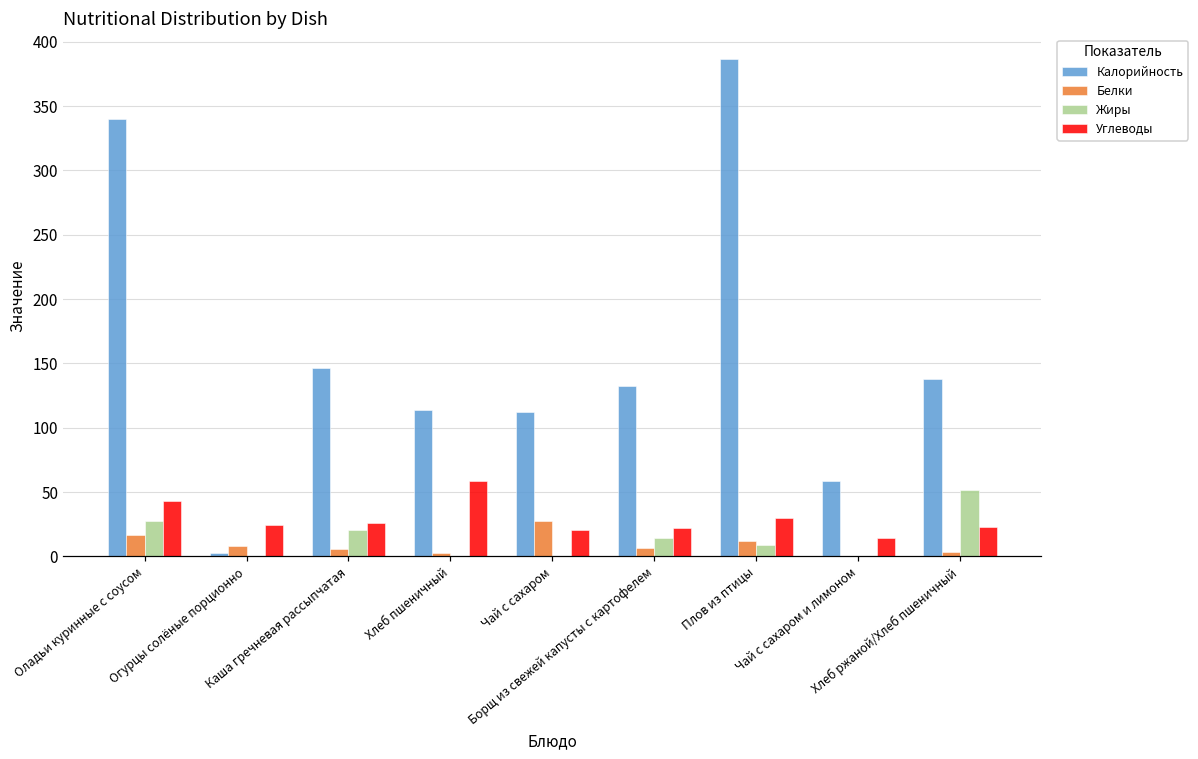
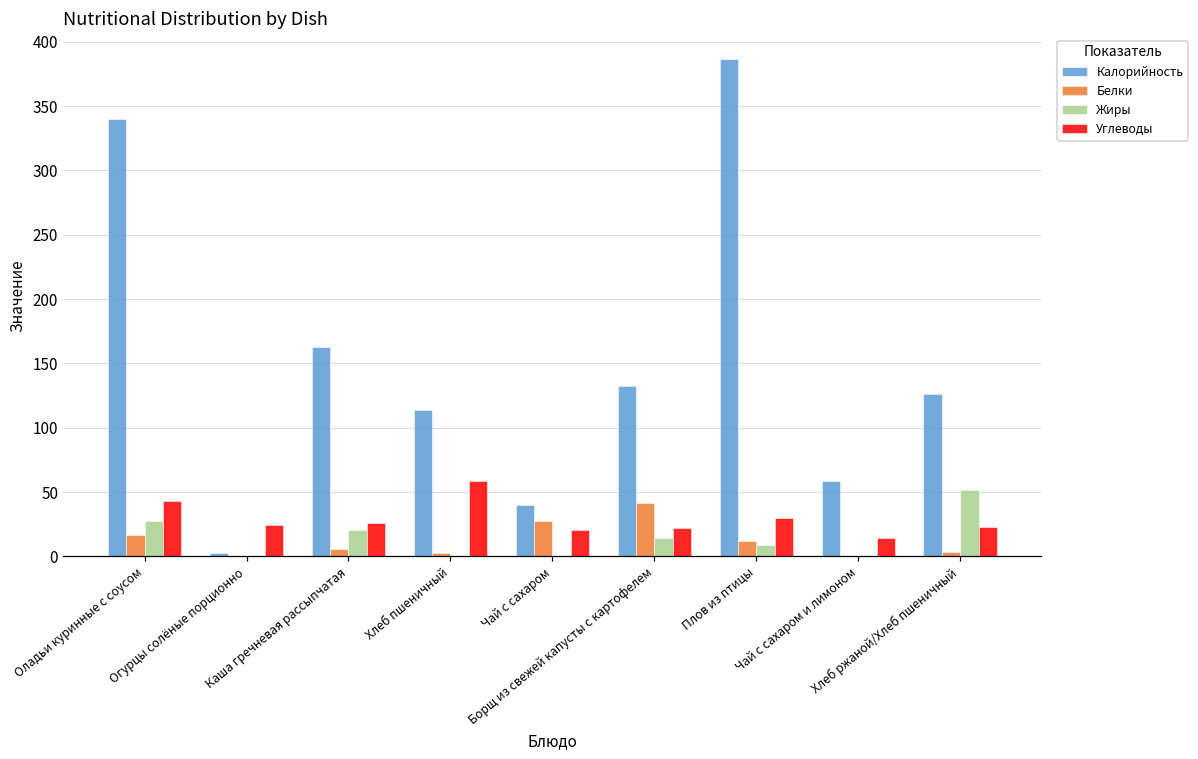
  {
    "Калорийность": {
      "Оладьи куринные с соусом": 340,
      "Огурцы солёные порционно": 3,
-     "Каша гречневая рассыпчатая": 147,
+     "Каша гречневая рассыпчатая": 163,
      "Хлеб пшеничный": 114,
-     "Чай с сахаром": 112,
+     "Чай с сахаром": 40,
      "Борщ из свежей капусты с картофелем": 133,
      "Плов из птицы": 386,
      "Чай с сахаром и лимоном": 59,
-     "Хлеб ржаной/Хлеб пшеничный": 138
+     "Хлеб ржаной/Хлеб пшеничный": 126
    },
    "Белки": {
      "Оладьи куринные с соусом": 17,
-     "Огурцы солёные порционно": 8,
+     "Огурцы солёные порционно": 0,
      "Каша гречневая рассыпчатая": 6,
      "Хлеб пшеничный": 2,
      "Чай с сахаром": 28,
-     "Борщ из свежей капусты с картофелем": 7,
+     "Борщ из свежей капусты с картофелем": 41,
      "Плов из птицы": 12,
      "Хлеб ржаной/Хлеб пшеничный": 3
    },
    "Жиры": {
      "Оладьи куринные с соусом": 27,
      "Огурцы солёные порционно": 0,
      "Каша гречневая рассыпчатая": 21,
      "Чай с сахаром": 0,
      "Борщ из свежей капусты с картофелем": 14,
      "Плов из птицы": 9,
      "Чай с сахаром и лимоном": 0,
      "Хлеб ржаной/Хлеб пшеничный": 52
    },
    "Углеводы": {
      "Оладьи куринные с соусом": 43,
      "Огурцы солёные порционно": 25,
      "Каша гречневая рассыпчатая": 26,
      "Хлеб пшеничный": 59,
      "Чай с сахаром": 20,
      "Борщ из свежей капусты с картофелем": 22,
      "Плов из птицы": 30,
      "Чай с сахаром и лимоном": 14,
      "Хлеб ржаной/Хлеб пшеничный": 23
    }
  }
